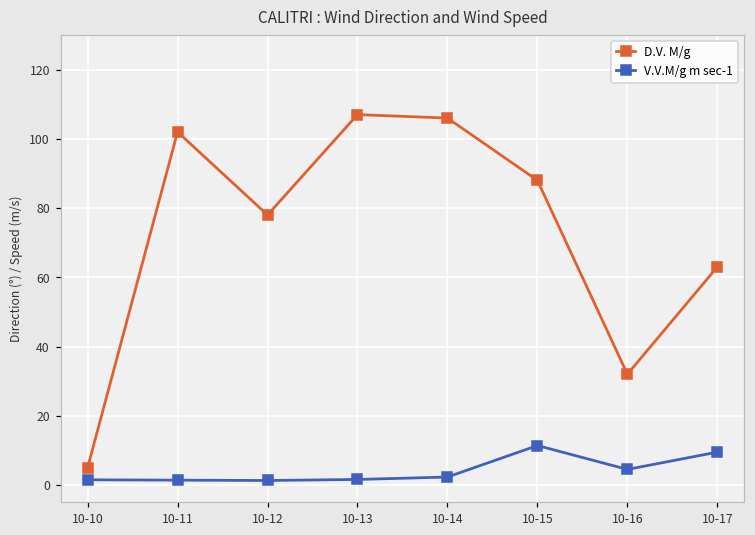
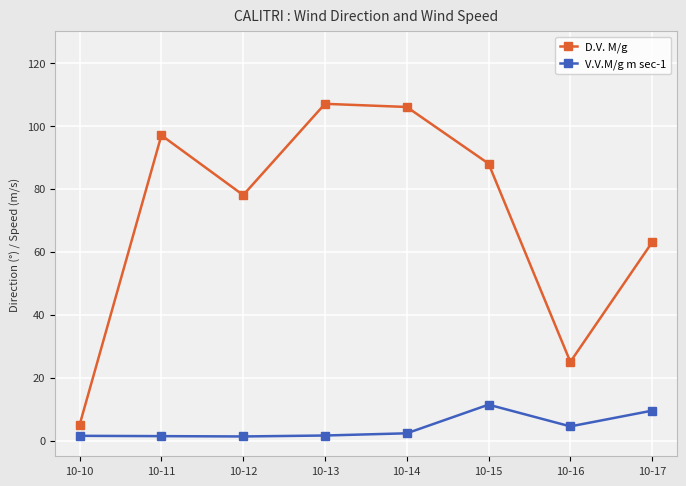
  {
    "D.V. M/g": {
      "10-10": 5,
-     "10-11": 102,
+     "10-11": 97,
      "10-12": 78,
      "10-13": 107,
      "10-14": 106,
      "10-15": 88,
-     "10-16": 32,
+     "10-16": 25,
      "10-17": 63
    },
    "V.V.M/g m sec-1": {
      "10-10": 2,
      "10-11": 1,
      "10-12": 1,
      "10-13": 2,
      "10-14": 2,
      "10-15": 11,
      "10-16": 5,
      "10-17": 10
    }
  }
